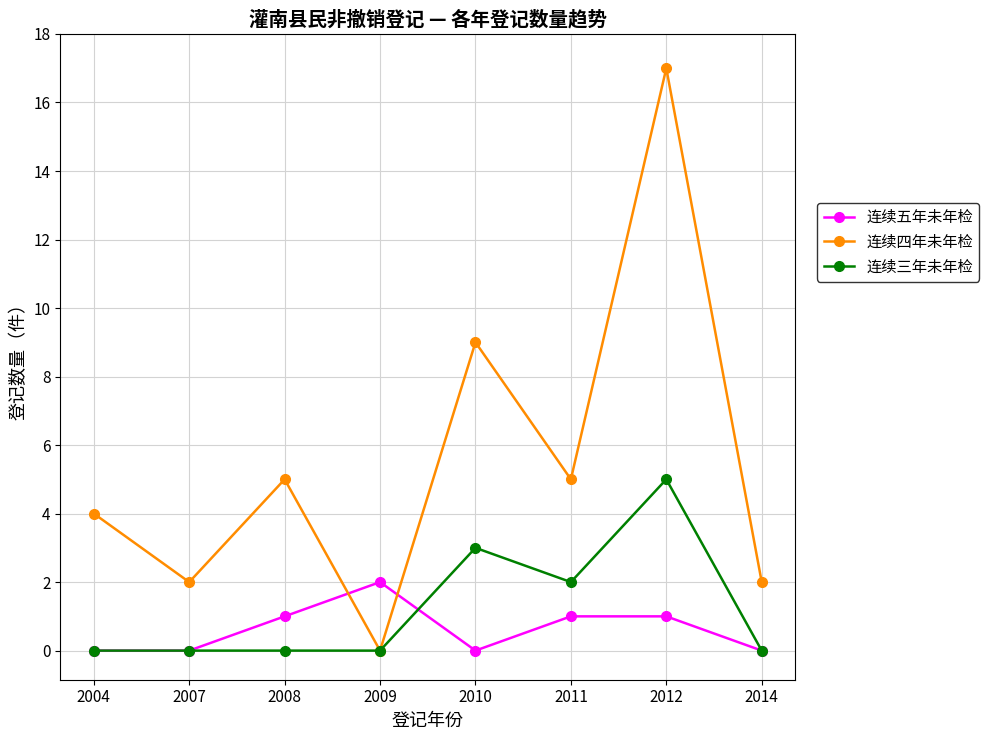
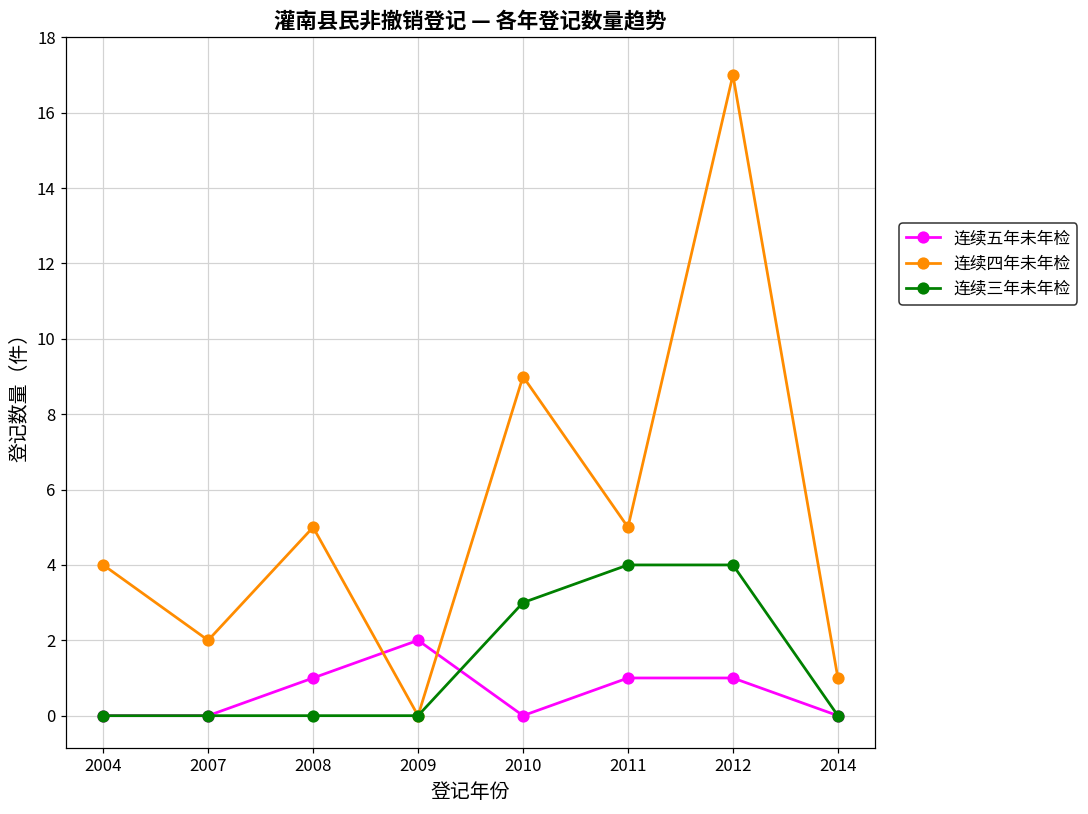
  {
    "连续五年未年检": {
      "2008": 1,
      "2009": 2,
      "2010": 0,
      "2011": 1,
      "2012": 1
    },
    "连续四年未年检": {
      "2004": 4,
      "2007": 2,
      "2008": 5,
      "2010": 9,
      "2011": 5,
      "2012": 17,
-     "2014": 2
+     "2014": 1
    },
    "连续三年未年检": {
      "2008": 0,
      "2010": 3,
-     "2011": 2,
-     "2012": 5
+     "2011": 4,
+     "2012": 4
    }
  }
